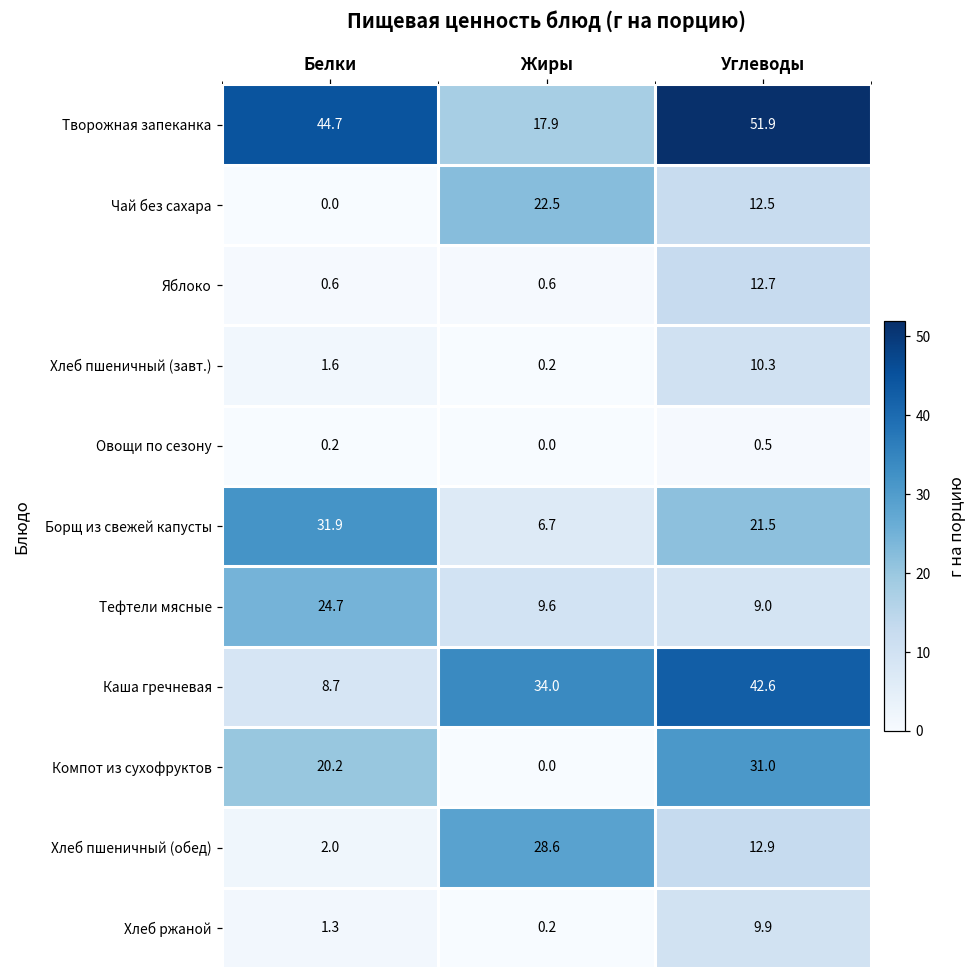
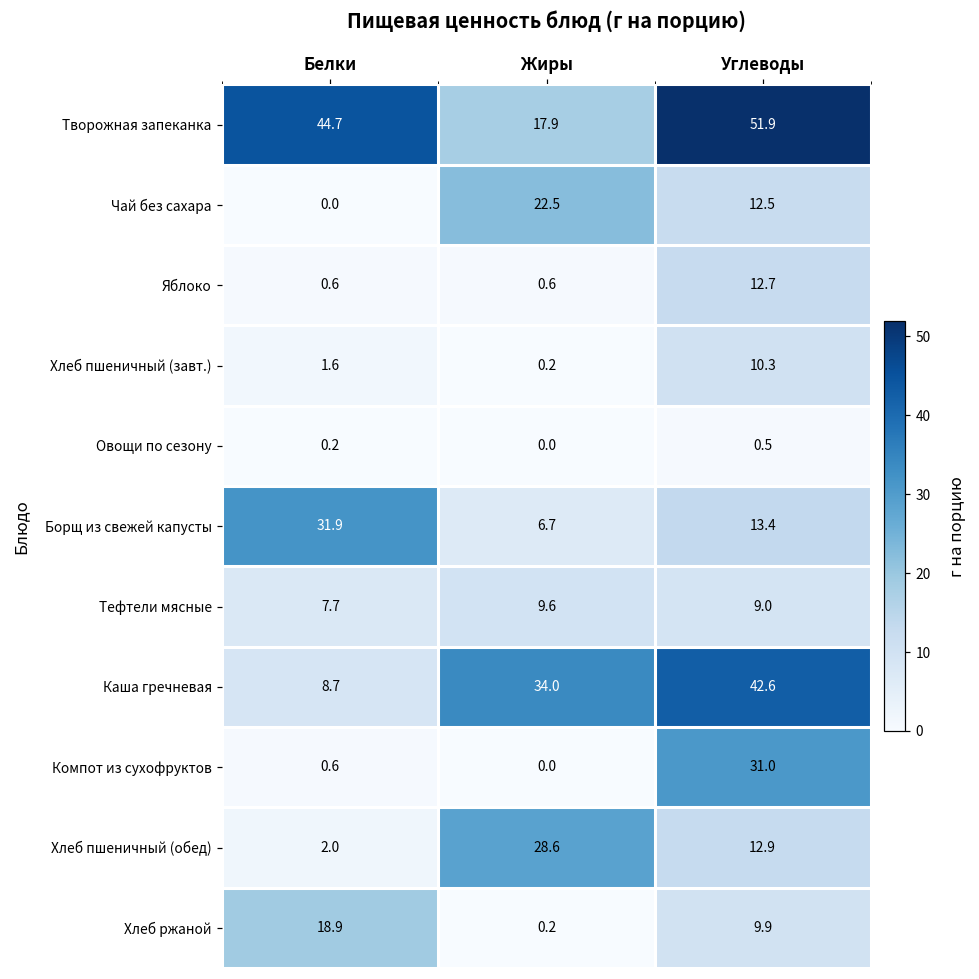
  {
    "Творожная запеканка": {
      "Белки": 44.7,
      "Жиры": 17.9,
      "Углеводы": 51.9
    },
    "Чай без сахара": {
      "Белки": 0.0,
      "Жиры": 22.5,
      "Углеводы": 12.5
    },
    "Яблоко": {
      "Белки": 0.6,
      "Жиры": 0.6,
      "Углеводы": 12.7
    },
    "Хлеб пшеничный (завт.)": {
      "Белки": 1.6,
      "Жиры": 0.2,
      "Углеводы": 10.3
    },
    "Овощи по сезону": {
      "Белки": 0.2,
      "Жиры": 0.0,
      "Углеводы": 0.5
    },
    "Борщ из свежей капусты": {
      "Белки": 31.9,
      "Жиры": 6.7,
-     "Углеводы": 21.5
+     "Углеводы": 13.4
    },
    "Тефтели мясные": {
-     "Белки": 24.7,
+     "Белки": 7.7,
      "Жиры": 9.6,
      "Углеводы": 9.0
    },
    "Каша гречневая": {
      "Белки": 8.7,
      "Жиры": 34.0,
      "Углеводы": 42.6
    },
    "Компот из сухофруктов": {
-     "Белки": 20.2,
+     "Белки": 0.6,
      "Жиры": 0.0,
      "Углеводы": 31.0
    },
    "Хлеб пшеничный (обед)": {
      "Белки": 2.0,
      "Жиры": 28.6,
      "Углеводы": 12.9
    },
    "Хлеб ржаной": {
-     "Белки": 1.3,
+     "Белки": 18.9,
      "Жиры": 0.2,
      "Углеводы": 9.9
    }
  }
